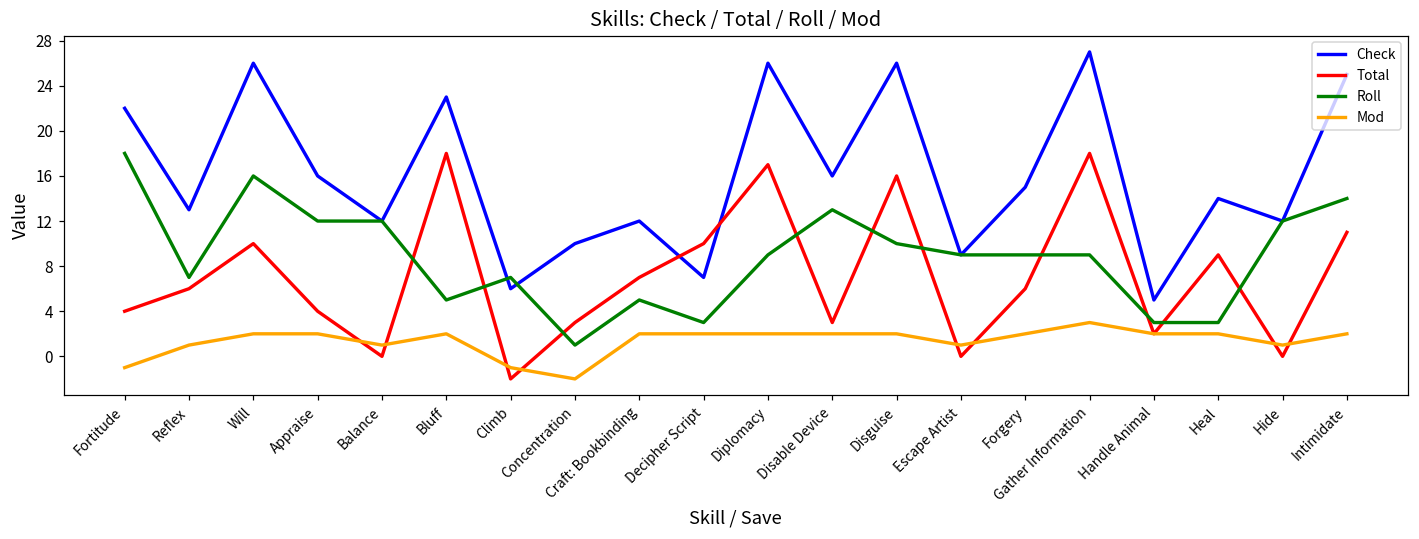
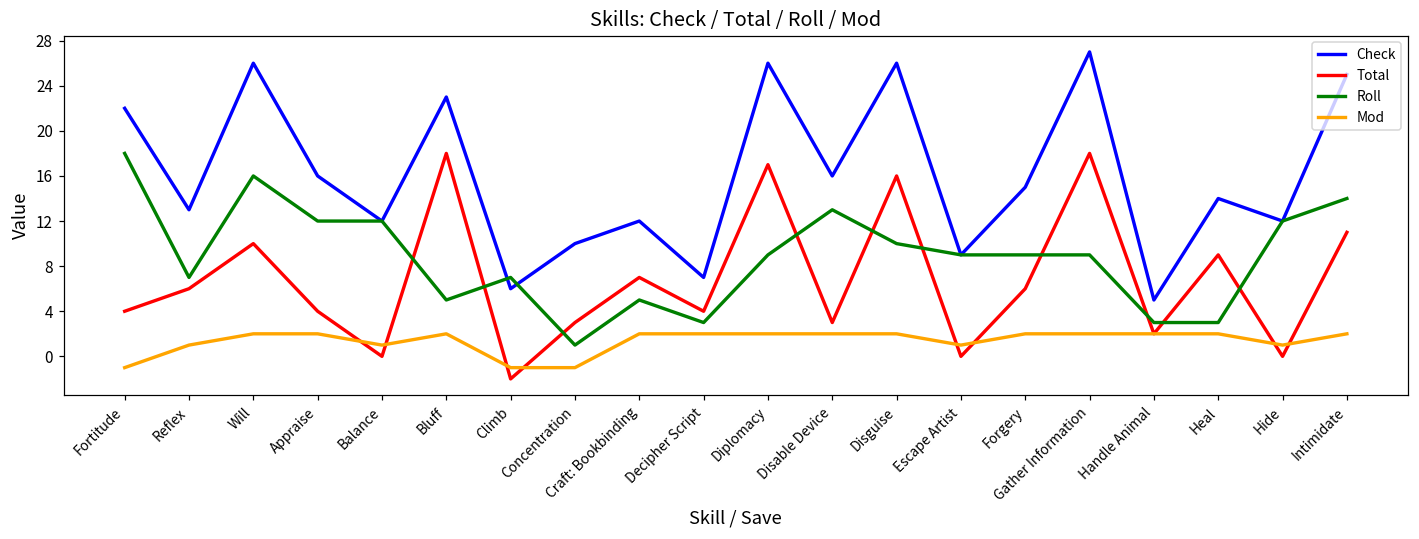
  {
    "Check": {
      "Fortitude": 22,
      "Reflex": 13,
      "Will": 26,
      "Appraise": 16,
      "Bluff": 23,
      "Climb": 6,
      "Concentration": 10,
      "Craft: Bookbinding": 12,
      "Decipher Script": 7,
      "Diplomacy": 26,
      "Disable Device": 16,
      "Disguise": 26,
      "Forgery": 15,
      "Gather Information": 27,
      "Handle Animal": 5,
      "Heal": 14
    },
    "Total": {
      "Fortitude": 4,
      "Reflex": 6,
      "Will": 10,
      "Appraise": 4,
      "Balance": 0,
      "Bluff": 18,
      "Climb": -2,
      "Concentration": 3,
      "Craft: Bookbinding": 7,
-     "Decipher Script": 10,
+     "Decipher Script": 4,
      "Diplomacy": 17,
      "Disable Device": 3,
      "Disguise": 16,
      "Escape Artist": 0,
      "Forgery": 6,
      "Gather Information": 18,
      "Heal": 9,
      "Hide": 0,
      "Intimidate": 11
    },
    "Roll": {
      "Fortitude": 18,
      "Reflex": 7,
      "Will": 16,
      "Appraise": 12,
      "Bluff": 5,
      "Climb": 7,
      "Concentration": 1,
      "Craft: Bookbinding": 5,
      "Decipher Script": 3,
      "Diplomacy": 9,
      "Disable Device": 13,
      "Disguise": 10,
      "Forgery": 9,
      "Gather Information": 9,
      "Handle Animal": 3,
      "Heal": 3,
      "Intimidate": 14
    },
    "Mod": {
      "Fortitude": -1,
      "Reflex": 1,
      "Will": 2,
      "Appraise": 2,
      "Balance": 1,
      "Bluff": 2,
      "Climb": -1,
-     "Concentration": -2,
+     "Concentration": -1,
      "Craft: Bookbinding": 2,
      "Decipher Script": 2,
      "Diplomacy": 2,
      "Disable Device": 2,
      "Disguise": 2,
      "Escape Artist": 1,
      "Forgery": 2,
-     "Gather Information": 3,
+     "Gather Information": 2,
      "Heal": 2,
      "Hide": 1,
      "Intimidate": 2
    }
  }
